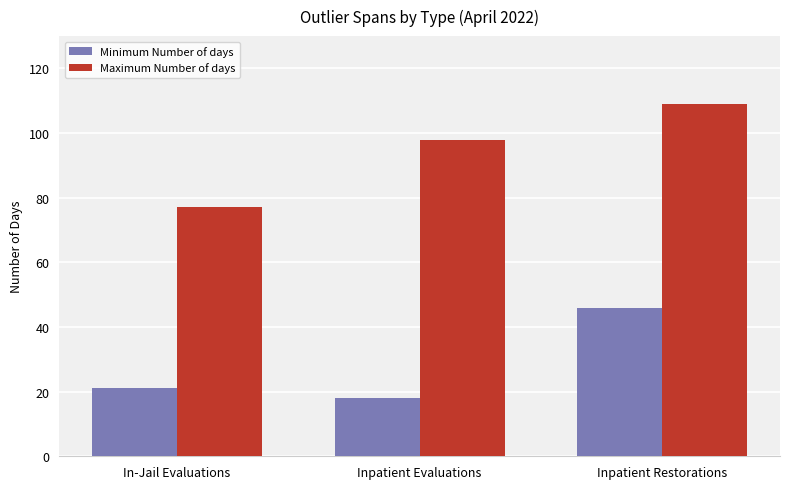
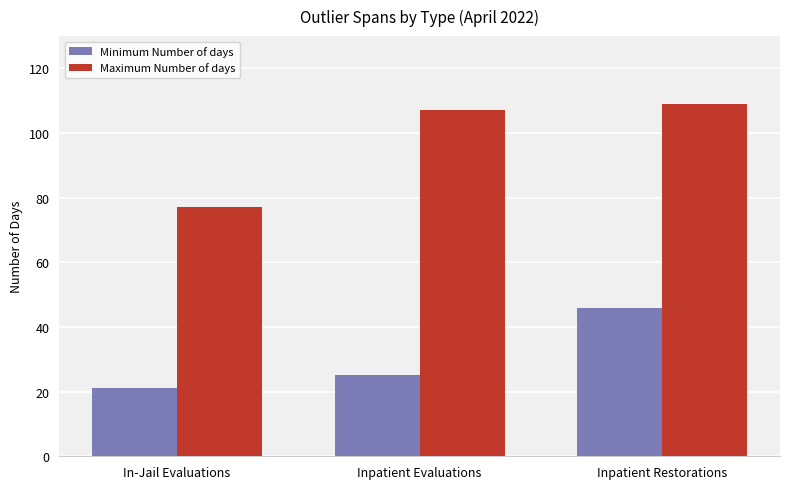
  {
    "Minimum Number of days": {
      "In-Jail Evaluations": 21,
-     "Inpatient Evaluations": 18,
+     "Inpatient Evaluations": 25,
      "Inpatient Restorations": 46
    },
    "Maximum Number of days": {
      "In-Jail Evaluations": 77,
-     "Inpatient Evaluations": 98,
+     "Inpatient Evaluations": 107,
      "Inpatient Restorations": 109
    }
  }
